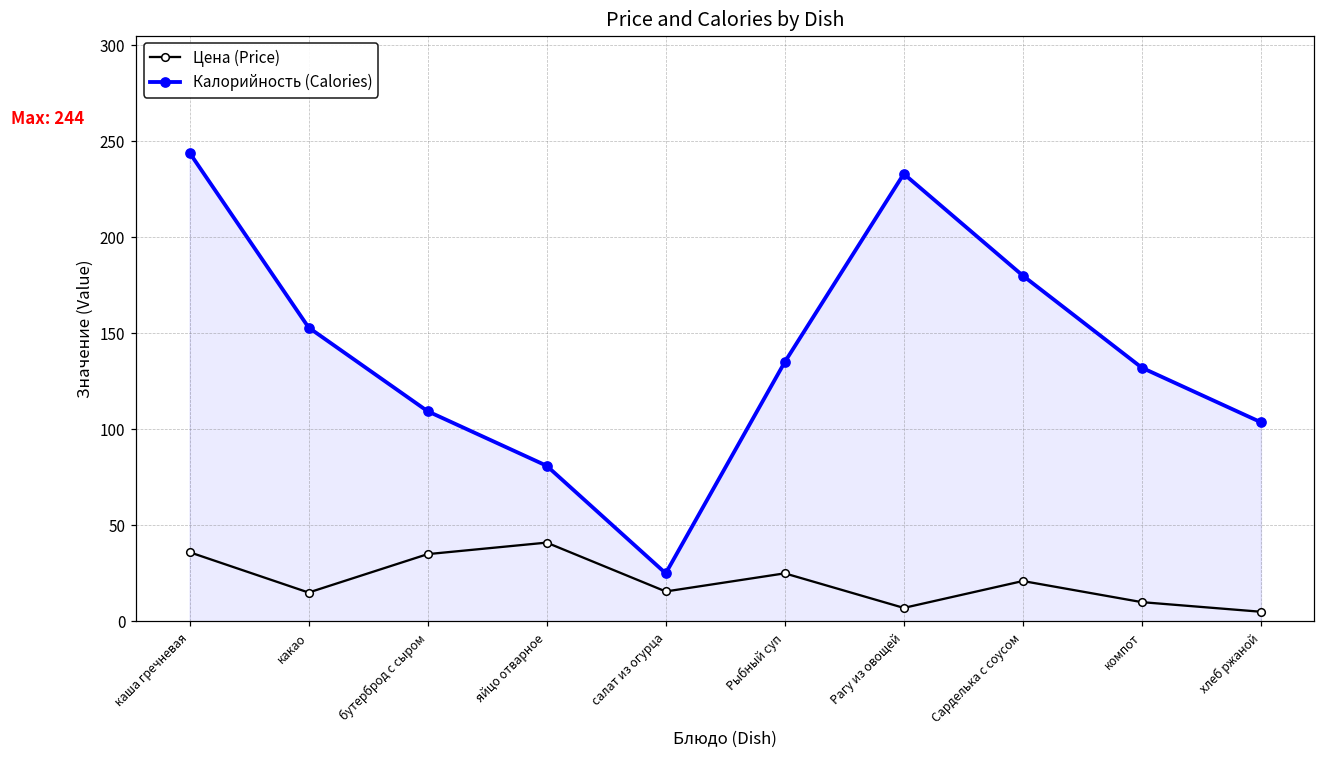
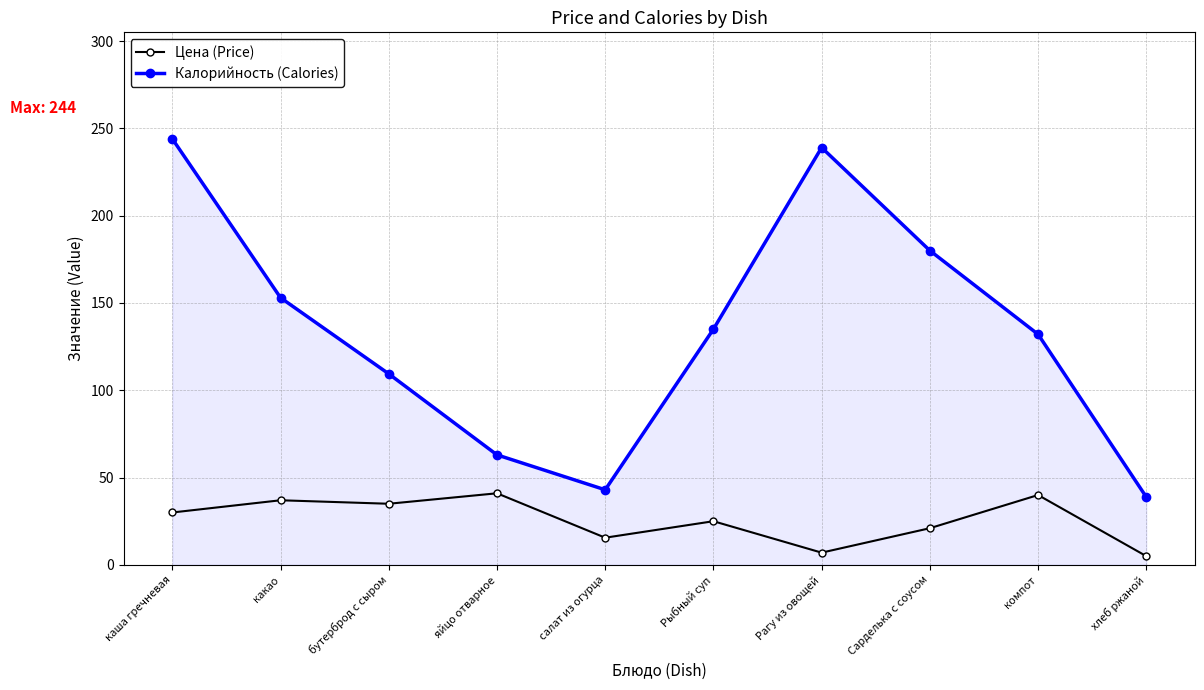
  {
    "Цена (Price)": {
-     "каша гречневая": 36,
-     "какао": 15,
+     "каша гречневая": 30,
+     "какао": 37,
      "бутерброд с сыром": 35,
      "яйцо отварное": 41,
      "салат из огурца": 16,
      "Рыбный суп": 25,
      "Рагу из овощей": 7,
      "Сарделька с соусом": 21,
-     "компот": 10,
+     "компот": 40,
      "хлеб ржаной": 5
    },
    "Калорийность (Calories)": {
      "каша гречневая": 244,
      "какао": 153,
      "бутерброд с сыром": 109,
-     "яйцо отварное": 81,
-     "салат из огурца": 25,
+     "яйцо отварное": 63,
+     "салат из огурца": 43,
      "Рыбный суп": 135,
-     "Рагу из овощей": 233,
+     "Рагу из овощей": 239,
      "Сарделька с соусом": 180,
      "компот": 132,
-     "хлеб ржаной": 104
+     "хлеб ржаной": 39
    }
  }
